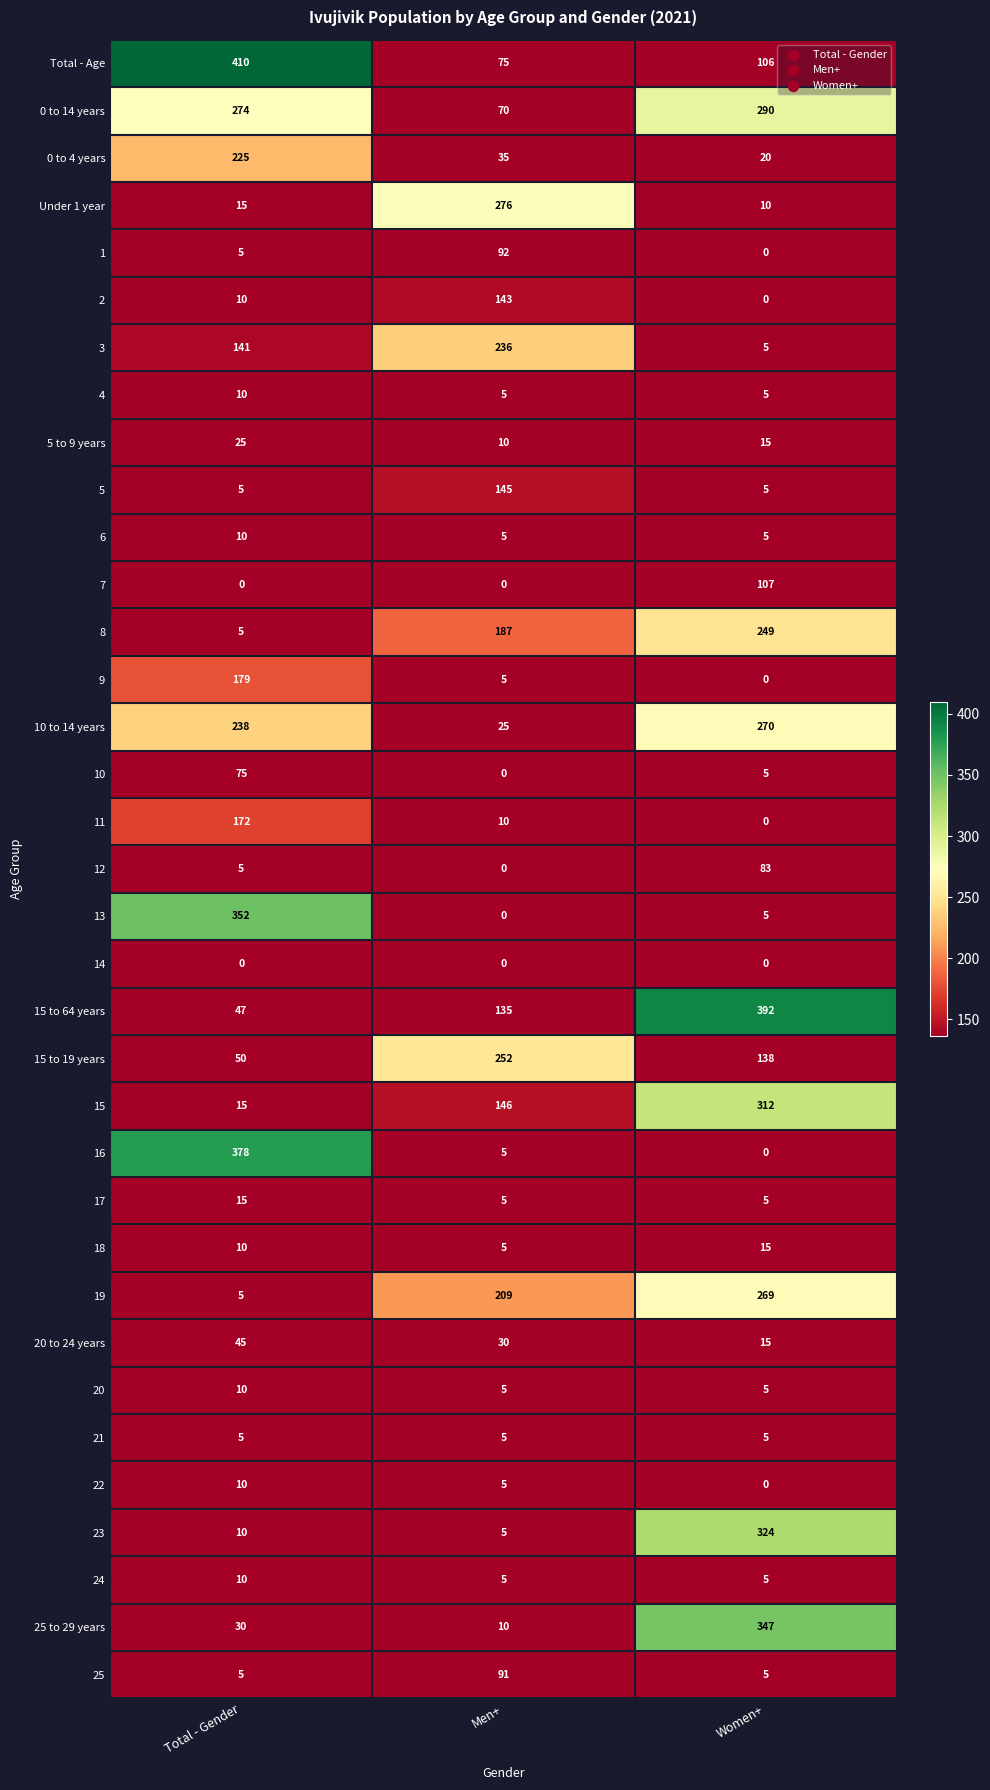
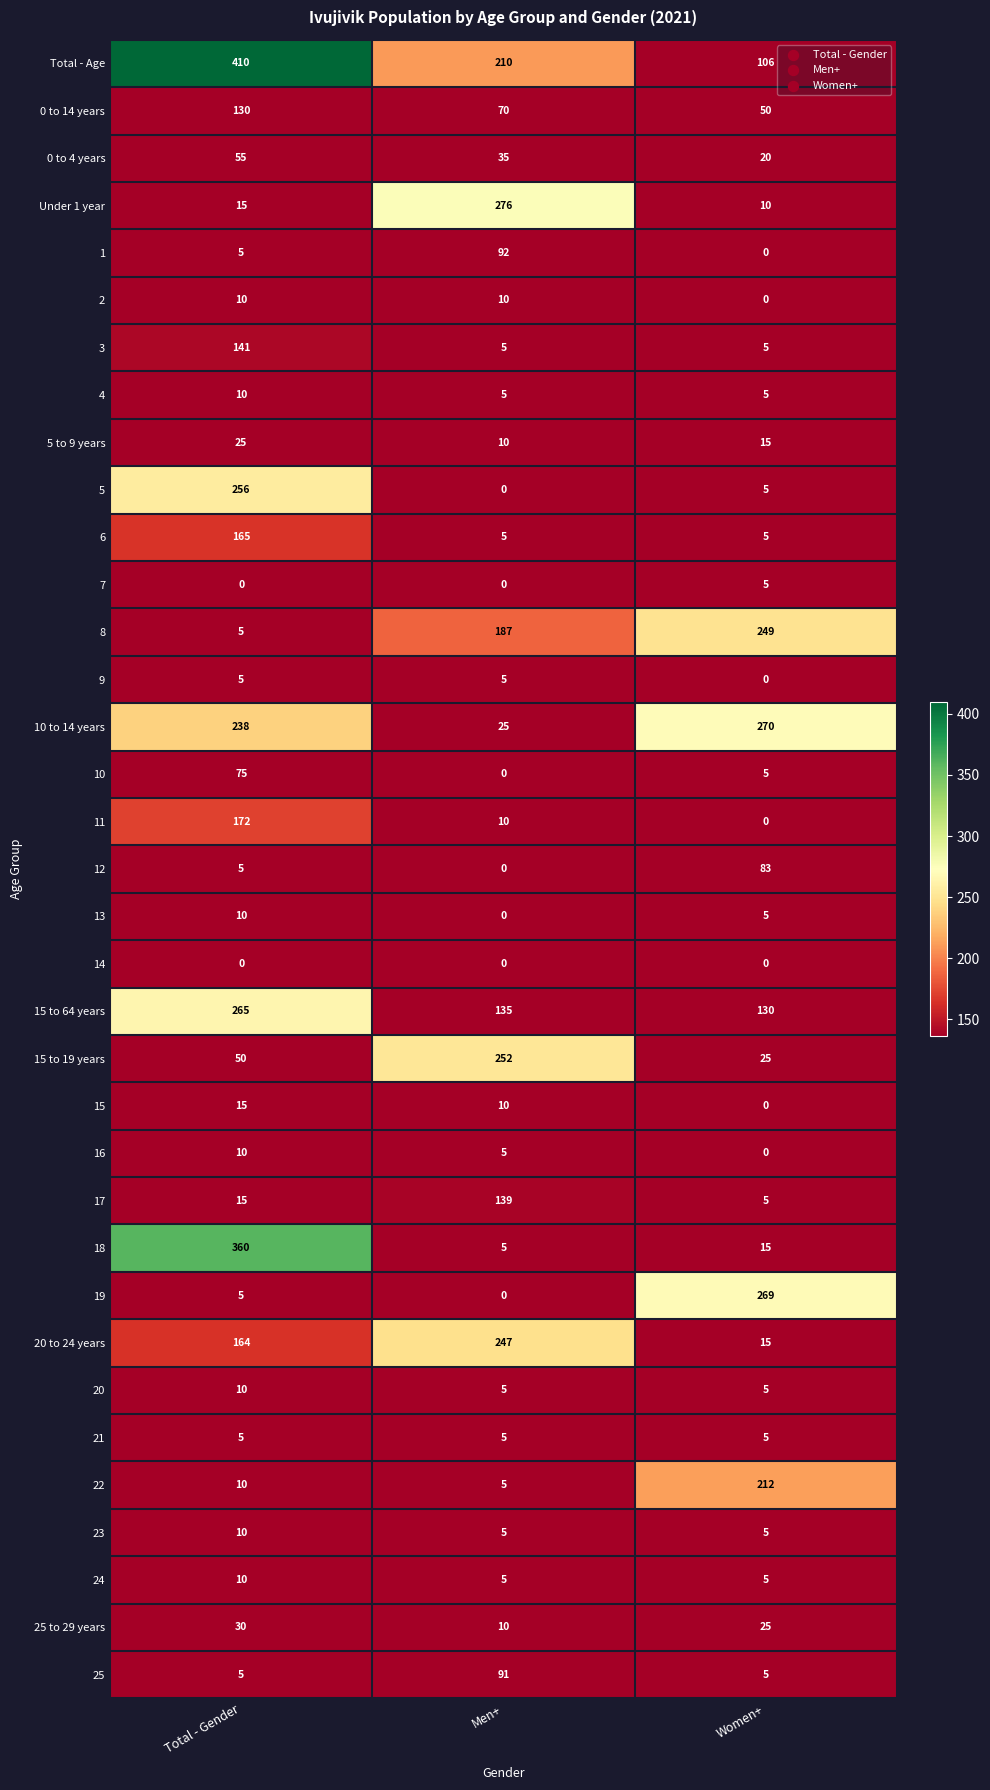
  {
    "Total - Age": {
      "Total - Gender": 410,
-     "Men+": 75,
+     "Men+": 210,
      "Women+": 106
    },
    "0 to 14 years": {
-     "Total - Gender": 274,
+     "Total - Gender": 130,
      "Men+": 70,
-     "Women+": 290
+     "Women+": 50
    },
    "0 to 4 years": {
-     "Total - Gender": 225,
+     "Total - Gender": 55,
      "Men+": 35,
      "Women+": 20
    },
    "Under 1 year": {
      "Total - Gender": 15,
      "Men+": 276,
      "Women+": 10
    },
    "1": {
      "Total - Gender": 5,
      "Men+": 92,
      "Women+": 0
    },
    "2": {
      "Total - Gender": 10,
-     "Men+": 143,
+     "Men+": 10,
      "Women+": 0
    },
    "3": {
      "Total - Gender": 141,
-     "Men+": 236,
+     "Men+": 5,
      "Women+": 5
    },
    "4": {
      "Total - Gender": 10,
      "Men+": 5,
      "Women+": 5
    },
    "5 to 9 years": {
      "Total - Gender": 25,
      "Men+": 10,
      "Women+": 15
    },
    "5": {
-     "Total - Gender": 5,
-     "Men+": 145,
+     "Total - Gender": 256,
+     "Men+": 0,
      "Women+": 5
    },
    "6": {
-     "Total - Gender": 10,
+     "Total - Gender": 165,
      "Men+": 5,
      "Women+": 5
    },
    "7": {
      "Total - Gender": 0,
      "Men+": 0,
-     "Women+": 107
+     "Women+": 5
    },
    "8": {
      "Total - Gender": 5,
      "Men+": 187,
      "Women+": 249
    },
    "9": {
-     "Total - Gender": 179,
+     "Total - Gender": 5,
      "Men+": 5,
      "Women+": 0
    },
    "10 to 14 years": {
      "Total - Gender": 238,
      "Men+": 25,
      "Women+": 270
    },
    "10": {
      "Total - Gender": 75,
      "Men+": 0,
      "Women+": 5
    },
    "11": {
      "Total - Gender": 172,
      "Men+": 10,
      "Women+": 0
    },
    "12": {
      "Total - Gender": 5,
      "Men+": 0,
      "Women+": 83
    },
    "13": {
-     "Total - Gender": 352,
+     "Total - Gender": 10,
      "Men+": 0,
      "Women+": 5
    },
    "14": {
      "Total - Gender": 0,
      "Men+": 0,
      "Women+": 0
    },
    "15 to 64 years": {
-     "Total - Gender": 47,
+     "Total - Gender": 265,
      "Men+": 135,
-     "Women+": 392
+     "Women+": 130
    },
    "15 to 19 years": {
      "Total - Gender": 50,
      "Men+": 252,
-     "Women+": 138
+     "Women+": 25
    },
    "15": {
      "Total - Gender": 15,
-     "Men+": 146,
-     "Women+": 312
+     "Men+": 10,
+     "Women+": 0
    },
    "16": {
-     "Total - Gender": 378,
+     "Total - Gender": 10,
      "Men+": 5,
      "Women+": 0
    },
    "17": {
      "Total - Gender": 15,
-     "Men+": 5,
+     "Men+": 139,
      "Women+": 5
    },
    "18": {
-     "Total - Gender": 10,
+     "Total - Gender": 360,
      "Men+": 5,
      "Women+": 15
    },
    "19": {
      "Total - Gender": 5,
-     "Men+": 209,
+     "Men+": 0,
      "Women+": 269
    },
    "20 to 24 years": {
-     "Total - Gender": 45,
-     "Men+": 30,
+     "Total - Gender": 164,
+     "Men+": 247,
      "Women+": 15
    },
    "20": {
      "Total - Gender": 10,
      "Men+": 5,
      "Women+": 5
    },
    "21": {
      "Total - Gender": 5,
      "Men+": 5,
      "Women+": 5
    },
    "22": {
      "Total - Gender": 10,
      "Men+": 5,
-     "Women+": 0
+     "Women+": 212
    },
    "23": {
      "Total - Gender": 10,
      "Men+": 5,
-     "Women+": 324
+     "Women+": 5
    },
    "24": {
      "Total - Gender": 10,
      "Men+": 5,
      "Women+": 5
    },
    "25 to 29 years": {
      "Total - Gender": 30,
      "Men+": 10,
-     "Women+": 347
+     "Women+": 25
    },
    "25": {
      "Total - Gender": 5,
      "Men+": 91,
      "Women+": 5
    }
  }
